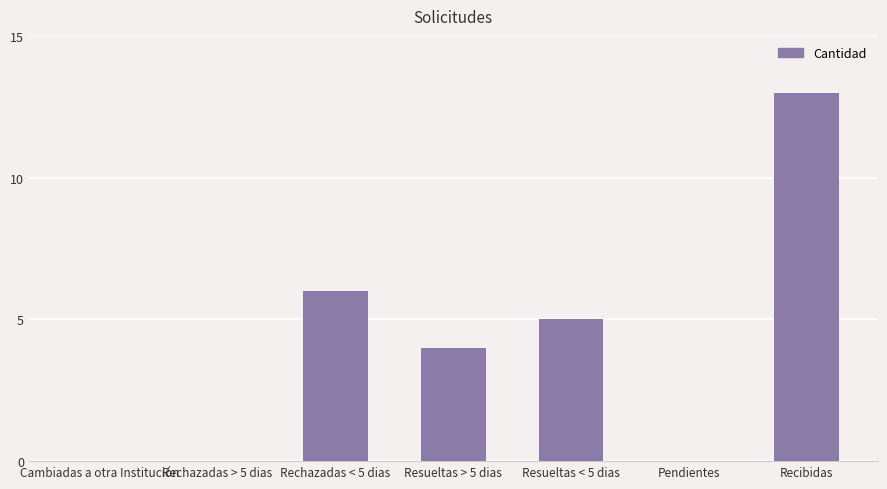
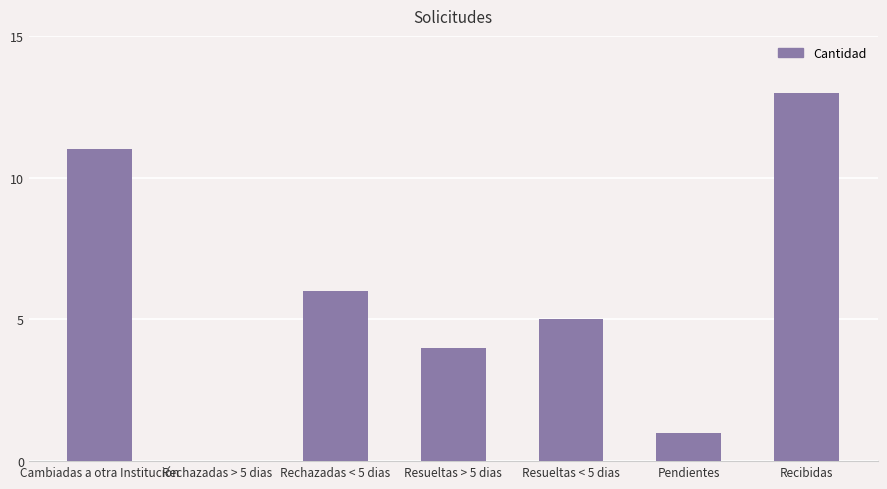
  {
-   "Cambiadas a otra Institución": 0,
+   "Cambiadas a otra Institución": 11,
    "Rechazadas < 5 dias": 6,
    "Resueltas > 5 dias": 4,
    "Resueltas < 5 dias": 5,
-   "Pendientes": 0,
+   "Pendientes": 1,
    "Recibidas": 13
  }
